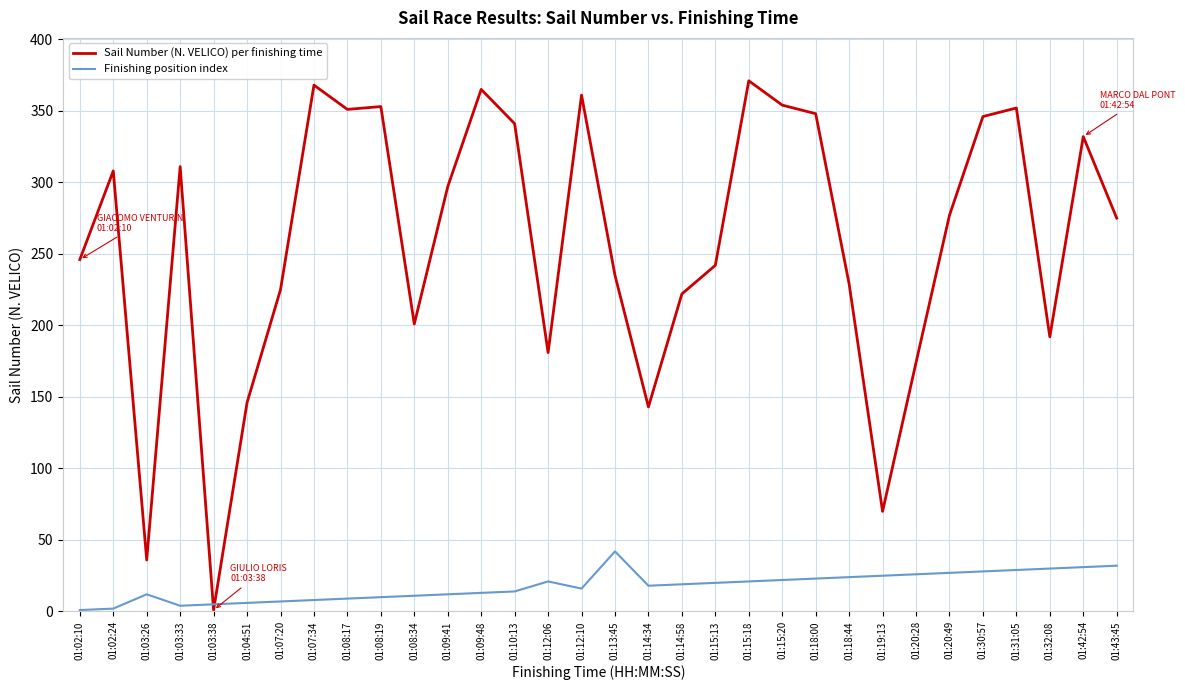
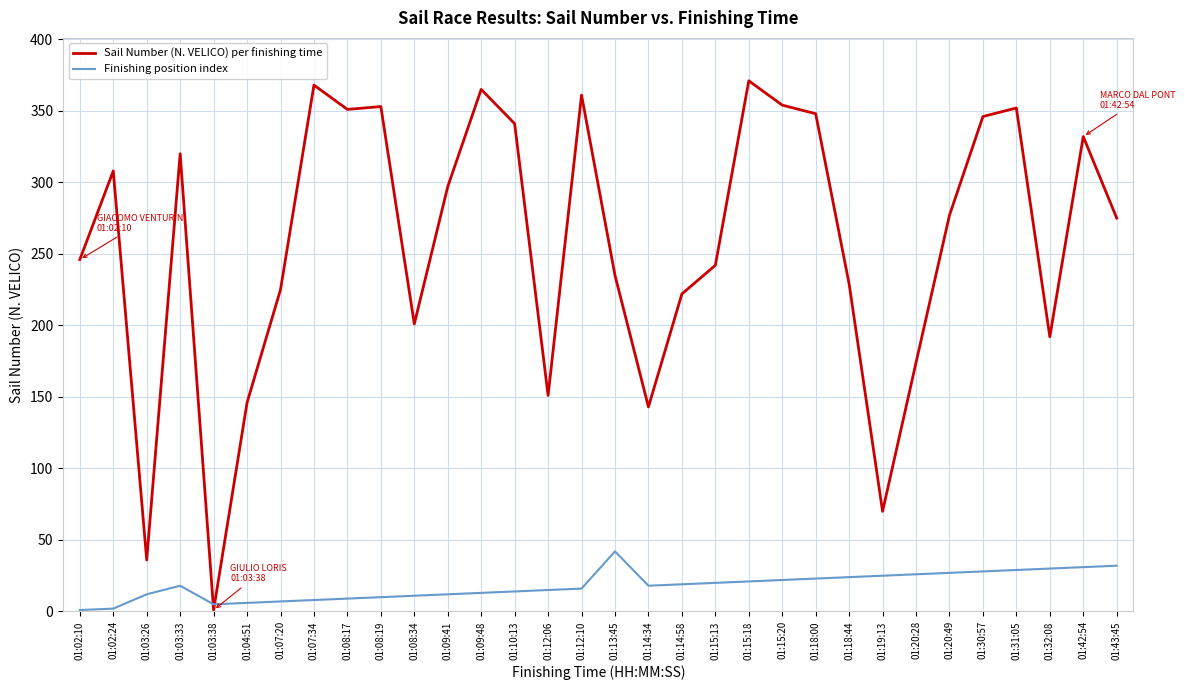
  {
    "Sail Number (N. VELICO) per finishing time": {
      "01:02:24": 308,
      "01:03:26": 36,
-     "01:03:33": 311,
+     "01:03:33": 320,
      "01:03:38": 1,
      "01:04:51": 146,
      "01:07:20": 225,
      "01:07:34": 368,
      "01:08:17": 351,
      "01:08:19": 353,
      "01:08:34": 201,
      "01:09:41": 297,
      "01:09:48": 365,
      "01:10:13": 341,
-     "01:12:06": 181,
+     "01:12:06": 151,
      "01:12:10": 361,
      "01:13:45": 235,
      "01:14:34": 143,
      "01:14:58": 222,
      "01:15:13": 242,
      "01:15:18": 371,
      "01:15:20": 354,
      "01:18:00": 348,
      "01:18:44": 229,
      "01:19:13": 70,
      "01:20:28": 174,
      "01:20:49": 277,
      "01:30:57": 346,
      "01:31:05": 352,
      "01:32:08": 192,
      "01:43:45": 275
    },
    "Finishing position index": {
      "01:02:10": 1,
      "01:02:24": 2,
      "01:03:26": 12,
-     "01:03:33": 4,
+     "01:03:33": 18,
      "01:03:38": 5,
      "01:07:34": 8,
      "01:08:17": 9,
      "01:08:19": 10,
      "01:08:34": 11,
      "01:09:41": 12,
      "01:09:48": 13,
      "01:10:13": 14,
-     "01:12:06": 21,
+     "01:12:06": 15,
      "01:12:10": 16,
      "01:13:45": 42,
      "01:14:34": 18,
      "01:14:58": 19,
      "01:15:13": 20,
      "01:15:18": 21,
      "01:15:20": 22,
      "01:18:00": 23,
      "01:18:44": 24,
      "01:19:13": 25,
      "01:20:28": 26,
      "01:20:49": 27,
      "01:30:57": 28,
      "01:31:05": 29,
      "01:32:08": 30,
      "01:42:54": 31,
      "01:43:45": 32
    }
  }
